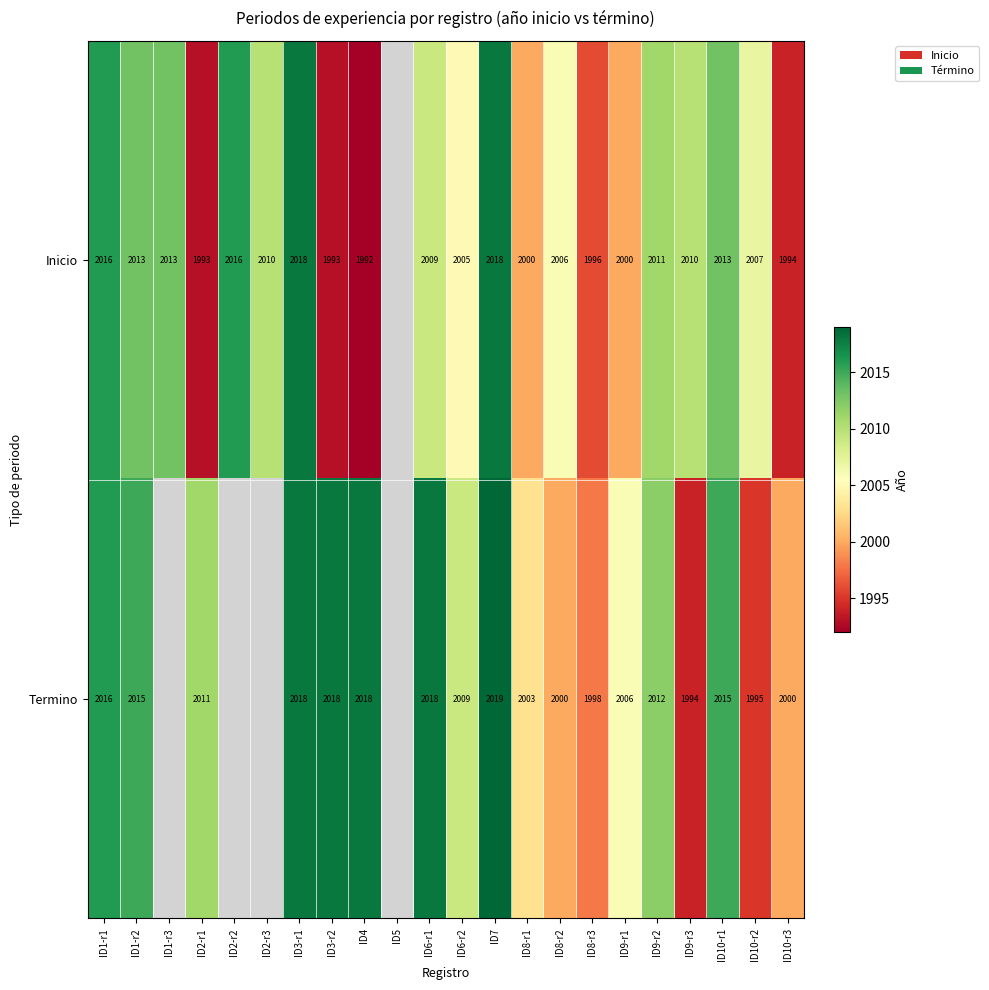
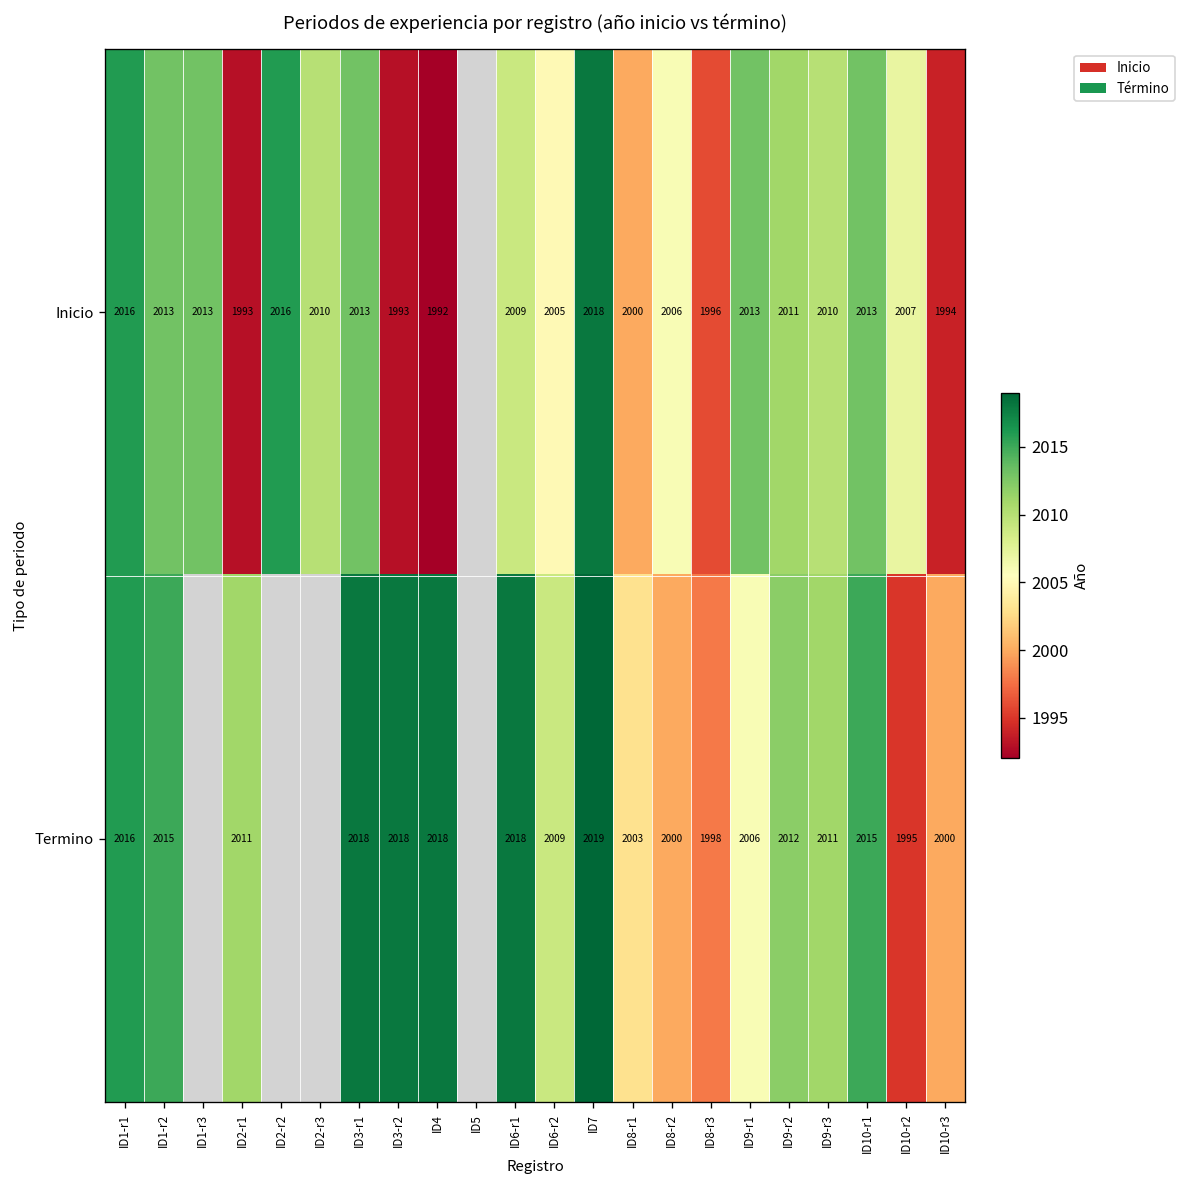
  {
    "Inicio": {
      "ID1-r1": 2016,
      "ID1-r2": 2013,
      "ID1-r3": 2013,
      "ID2-r1": 1993,
      "ID2-r2": 2016,
      "ID2-r3": 2010,
-     "ID3-r1": 2018,
+     "ID3-r1": 2013,
      "ID3-r2": 1993,
      "ID4": 1992,
      "ID6-r1": 2009,
      "ID6-r2": 2005,
      "ID7": 2018,
      "ID8-r1": 2000,
      "ID8-r2": 2006,
      "ID8-r3": 1996,
-     "ID9-r1": 2000,
+     "ID9-r1": 2013,
      "ID9-r2": 2011,
      "ID9-r3": 2010,
      "ID10-r1": 2013,
      "ID10-r2": 2007,
      "ID10-r3": 1994
    },
    "Termino": {
      "ID1-r1": 2016,
      "ID1-r2": 2015,
      "ID2-r1": 2011,
      "ID3-r1": 2018,
      "ID3-r2": 2018,
      "ID4": 2018,
      "ID6-r1": 2018,
      "ID6-r2": 2009,
      "ID7": 2019,
      "ID8-r1": 2003,
      "ID8-r2": 2000,
      "ID8-r3": 1998,
      "ID9-r1": 2006,
      "ID9-r2": 2012,
-     "ID9-r3": 1994,
+     "ID9-r3": 2011,
      "ID10-r1": 2015,
      "ID10-r2": 1995,
      "ID10-r3": 2000
    }
  }
